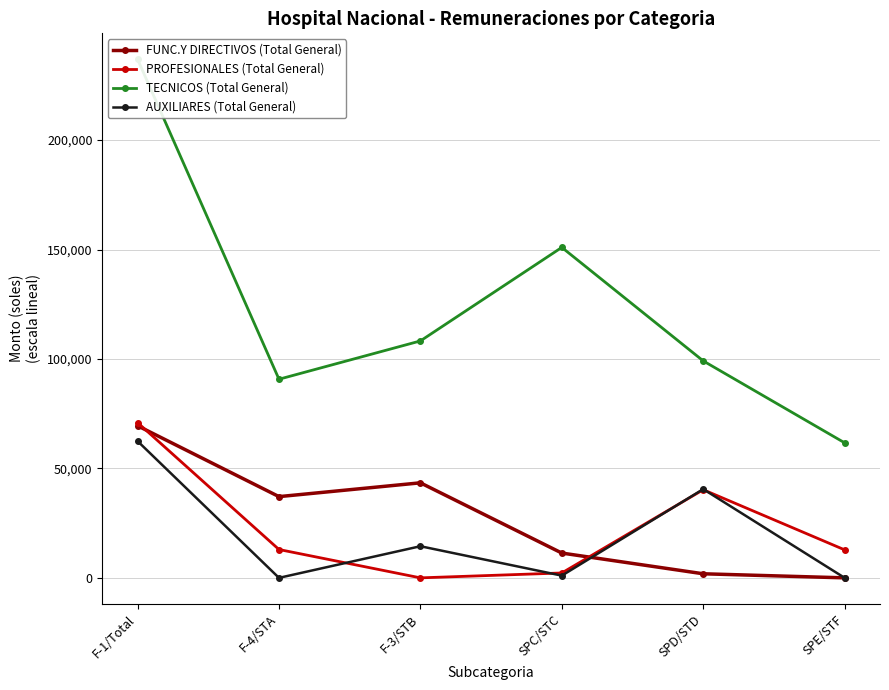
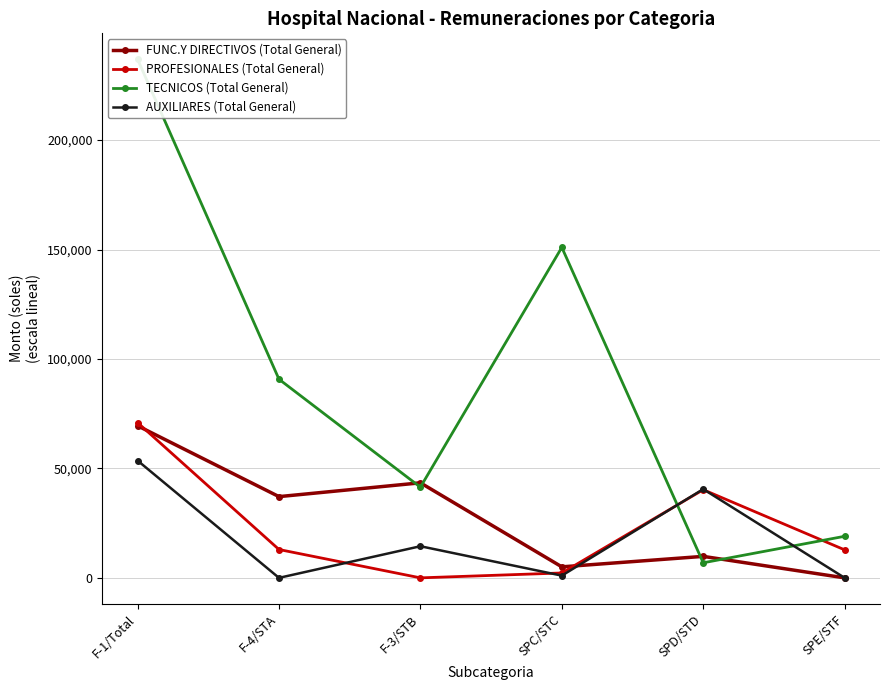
  {
    "FUNC.Y DIRECTIVOS (Total General)": {
      "F-1/Total": "69,000",
      "F-4/STA": "37,000",
      "F-3/STB": "43,000",
-     "SPC/STC": "11,000",
-     "SPD/STD": "2,000"
+     "SPC/STC": "5,000",
+     "SPD/STD": "10,000"
    },
    "PROFESIONALES (Total General)": {
      "F-1/Total": "71,000",
      "F-4/STA": "13,000",
      "F-3/STB": "0",
      "SPC/STC": "2,000",
      "SPE/STF": "13,000"
    },
    "TECNICOS (Total General)": {
      "F-4/STA": "91,000",
-     "F-3/STB": "108,000",
+     "F-3/STB": "41,000",
      "SPC/STC": "151,000",
-     "SPD/STD": "99,000",
-     "SPE/STF": "62,000"
+     "SPD/STD": "7,000",
+     "SPE/STF": "19,000"
    },
    "AUXILIARES (Total General)": {
-     "F-1/Total": "62,000",
+     "F-1/Total": "54,000",
      "F-4/STA": "0",
      "F-3/STB": "14,000",
      "SPC/STC": "1,000"
    }
  }
